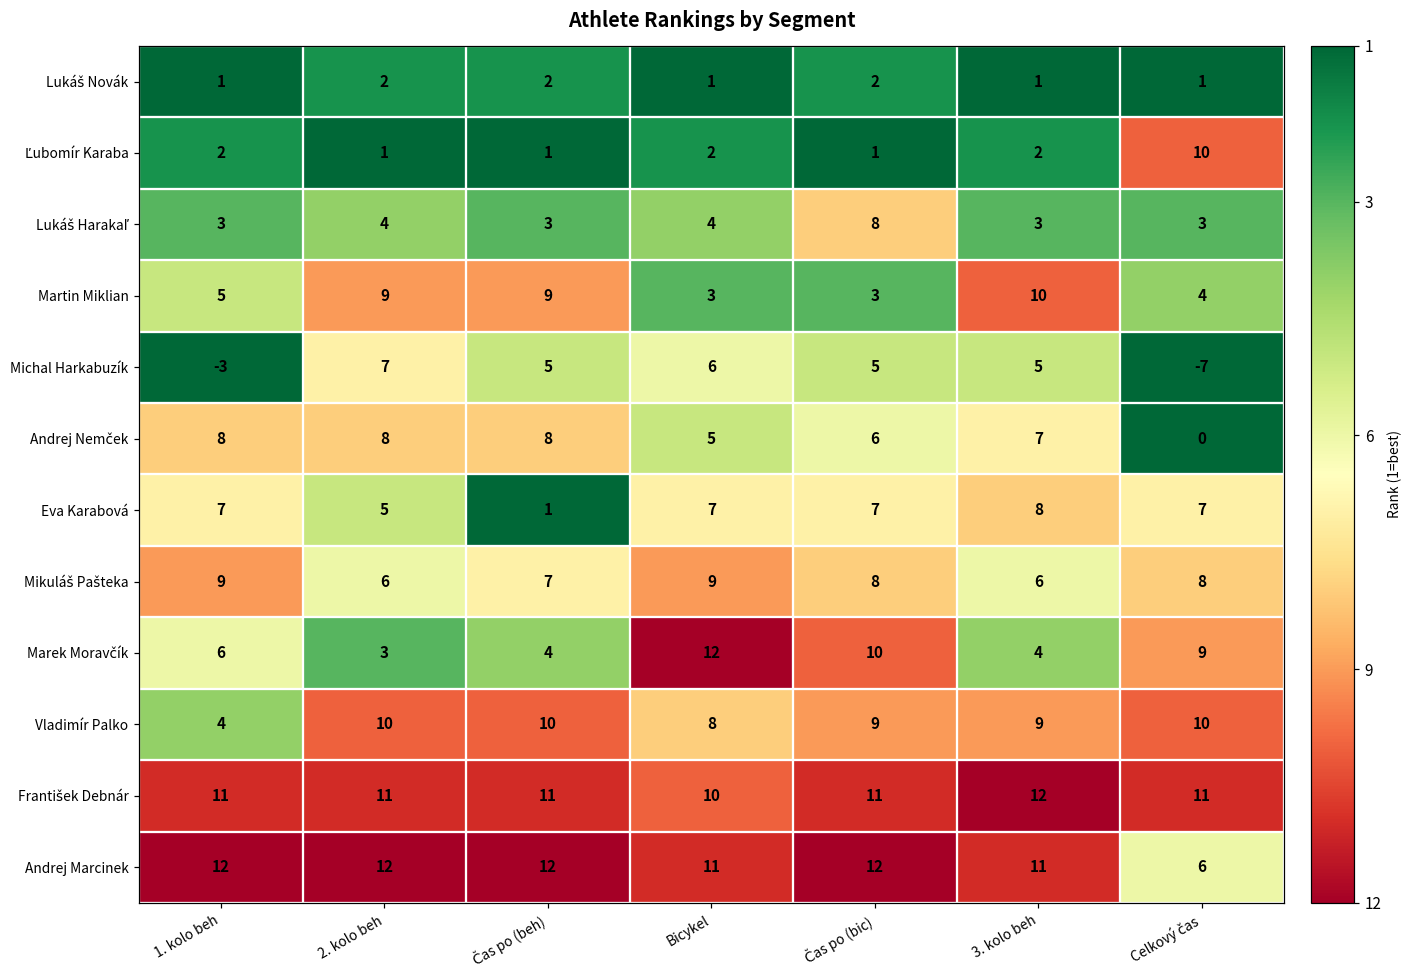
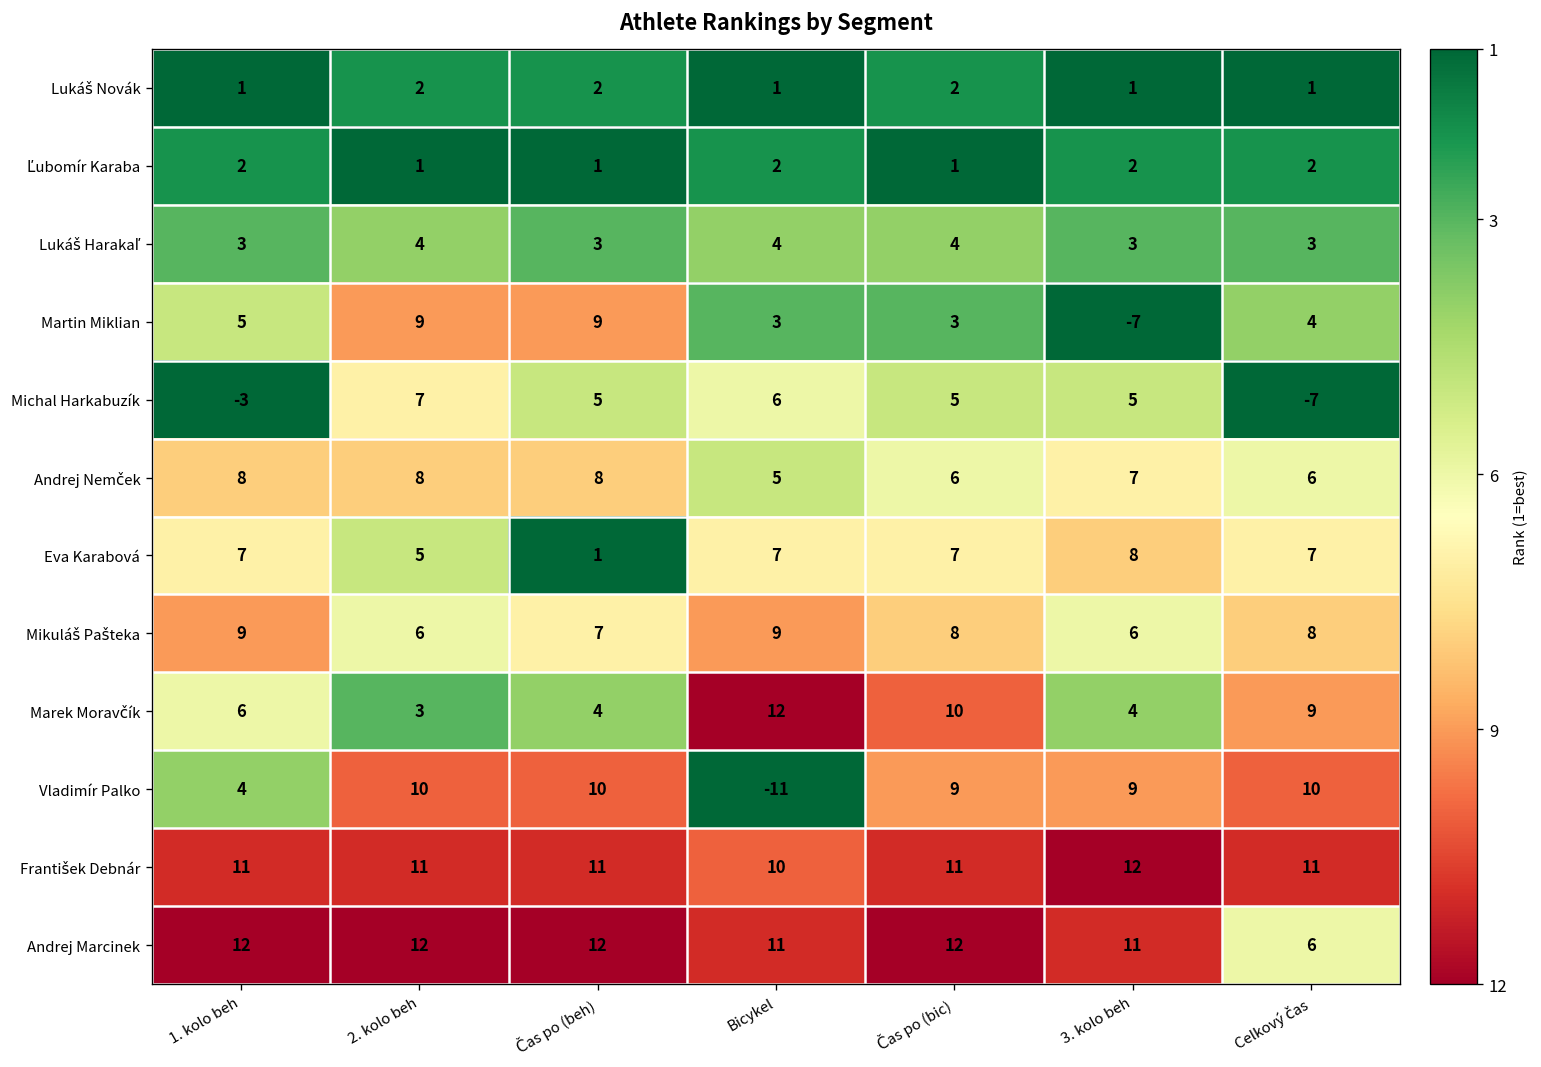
  {
    "Lukáš Novák": {
      "1. kolo beh": 1,
      "2. kolo beh": 2,
      "Čas po (beh)": 2,
      "Bicykel": 1,
      "Čas po (bic)": 2,
      "3. kolo beh": 1,
      "Celkový čas": 1
    },
    "Ľubomír Karaba": {
      "1. kolo beh": 2,
      "2. kolo beh": 1,
      "Čas po (beh)": 1,
      "Bicykel": 2,
      "Čas po (bic)": 1,
      "3. kolo beh": 2,
-     "Celkový čas": 10
+     "Celkový čas": 2
    },
    "Lukáš Harakaľ": {
      "1. kolo beh": 3,
      "2. kolo beh": 4,
      "Čas po (beh)": 3,
      "Bicykel": 4,
-     "Čas po (bic)": 8,
+     "Čas po (bic)": 4,
      "3. kolo beh": 3,
      "Celkový čas": 3
    },
    "Martin Miklian": {
      "1. kolo beh": 5,
      "2. kolo beh": 9,
      "Čas po (beh)": 9,
      "Bicykel": 3,
      "Čas po (bic)": 3,
-     "3. kolo beh": 10,
+     "3. kolo beh": -7,
      "Celkový čas": 4
    },
    "Michal Harkabuzík": {
      "1. kolo beh": -3,
      "2. kolo beh": 7,
      "Čas po (beh)": 5,
      "Bicykel": 6,
      "Čas po (bic)": 5,
      "3. kolo beh": 5,
      "Celkový čas": -7
    },
    "Andrej Nemček": {
      "1. kolo beh": 8,
      "2. kolo beh": 8,
      "Čas po (beh)": 8,
      "Bicykel": 5,
      "Čas po (bic)": 6,
      "3. kolo beh": 7,
-     "Celkový čas": 0
+     "Celkový čas": 6
    },
    "Eva Karabová": {
      "1. kolo beh": 7,
      "2. kolo beh": 5,
      "Čas po (beh)": 1,
      "Bicykel": 7,
      "Čas po (bic)": 7,
      "3. kolo beh": 8,
      "Celkový čas": 7
    },
    "Mikuláš Pašteka": {
      "1. kolo beh": 9,
      "2. kolo beh": 6,
      "Čas po (beh)": 7,
      "Bicykel": 9,
      "Čas po (bic)": 8,
      "3. kolo beh": 6,
      "Celkový čas": 8
    },
    "Marek Moravčík": {
      "1. kolo beh": 6,
      "2. kolo beh": 3,
      "Čas po (beh)": 4,
      "Bicykel": 12,
      "Čas po (bic)": 10,
      "3. kolo beh": 4,
      "Celkový čas": 9
    },
    "Vladimír Palko": {
      "1. kolo beh": 4,
      "2. kolo beh": 10,
      "Čas po (beh)": 10,
-     "Bicykel": 8,
+     "Bicykel": -11,
      "Čas po (bic)": 9,
      "3. kolo beh": 9,
      "Celkový čas": 10
    },
    "František Debnár": {
      "1. kolo beh": 11,
      "2. kolo beh": 11,
      "Čas po (beh)": 11,
      "Bicykel": 10,
      "Čas po (bic)": 11,
      "3. kolo beh": 12,
      "Celkový čas": 11
    },
    "Andrej Marcinek": {
      "1. kolo beh": 12,
      "2. kolo beh": 12,
      "Čas po (beh)": 12,
      "Bicykel": 11,
      "Čas po (bic)": 12,
      "3. kolo beh": 11,
      "Celkový čas": 6
    }
  }
